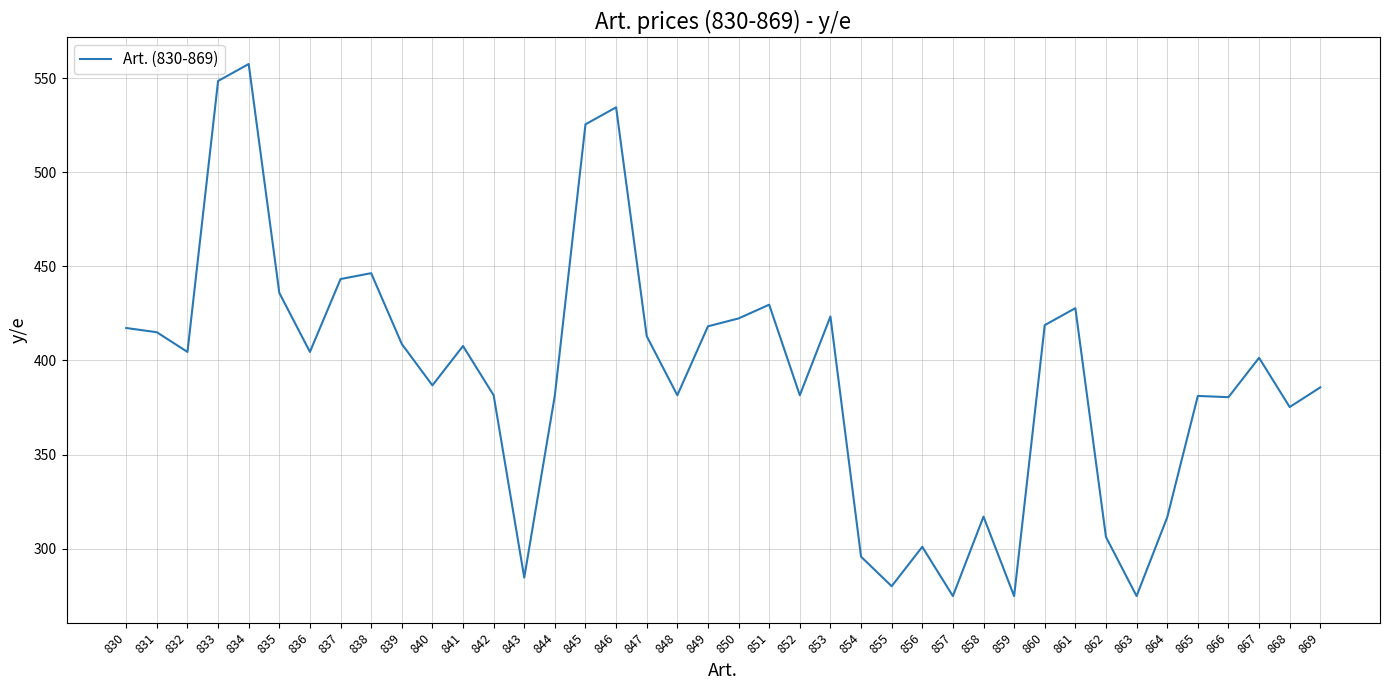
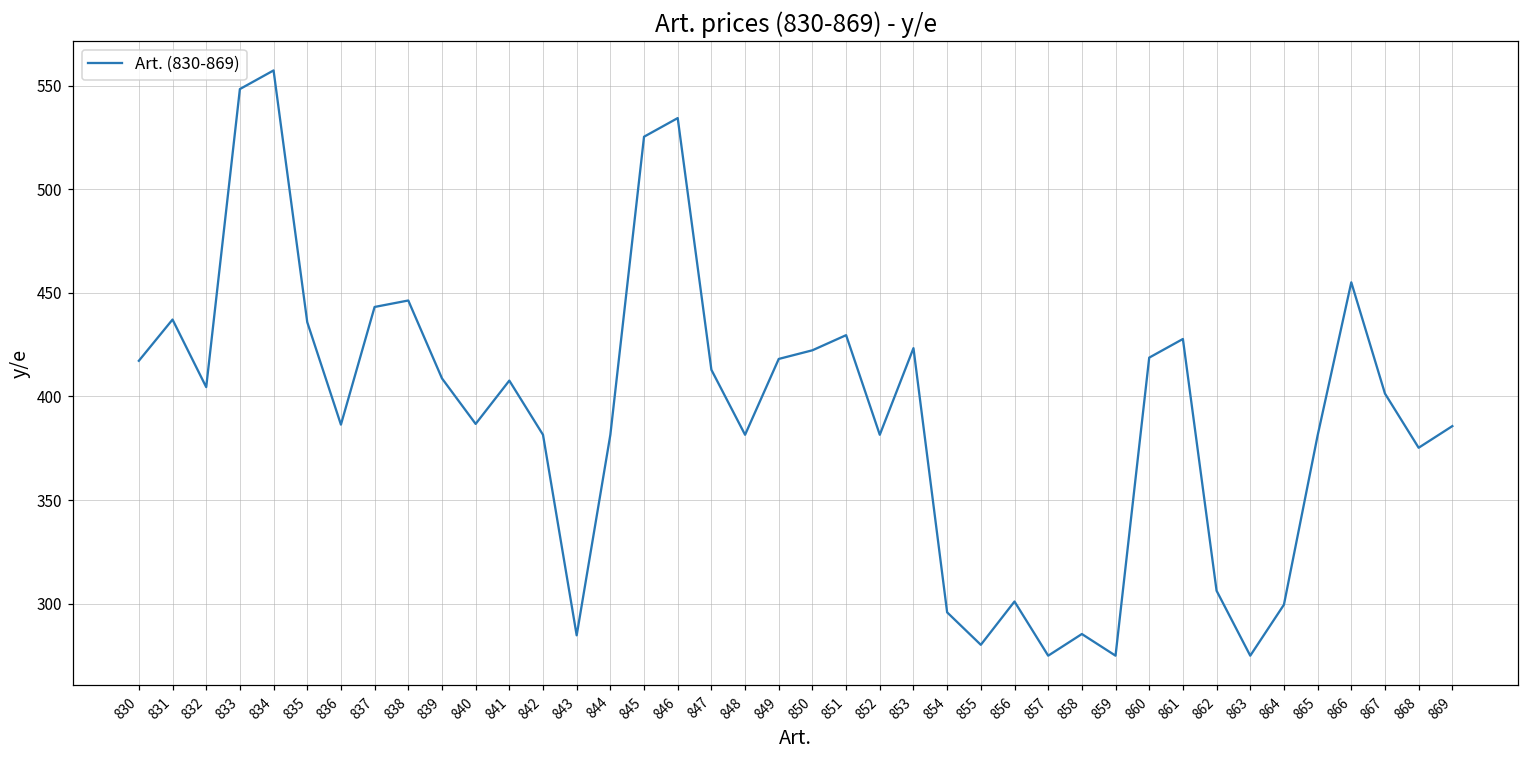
  {
    "830": 417,
-   "831": 415,
+   "831": 437,
    "832": 405,
    "833": 548,
    "834": 557,
    "835": 436,
-   "836": 405,
+   "836": 386,
    "837": 443,
    "838": 446,
    "839": 409,
    "840": 387,
    "841": 408,
    "842": 382,
    "843": 285,
    "844": 382,
    "845": 525,
    "846": 534,
    "847": 413,
    "848": 382,
    "849": 418,
    "850": 422,
    "851": 430,
    "852": 382,
    "853": 423,
    "854": 296,
    "855": 280,
    "856": 301,
    "857": 275,
-   "858": 317,
+   "858": 285,
    "859": 275,
    "860": 419,
    "861": 428,
    "862": 306,
    "863": 275,
-   "864": 317,
+   "864": 299,
    "865": 381,
-   "866": 380,
+   "866": 455,
    "867": 401,
    "868": 375,
    "869": 386
  }
